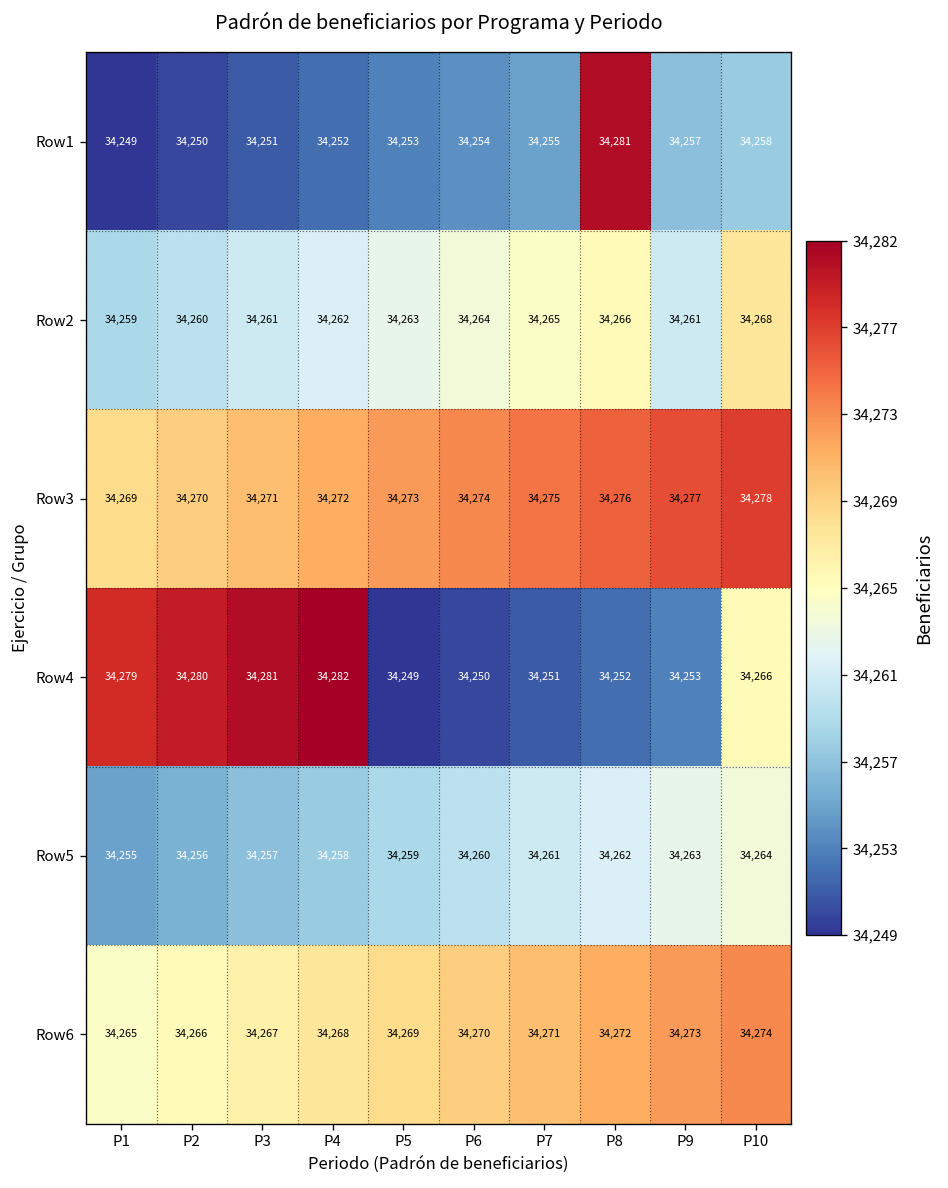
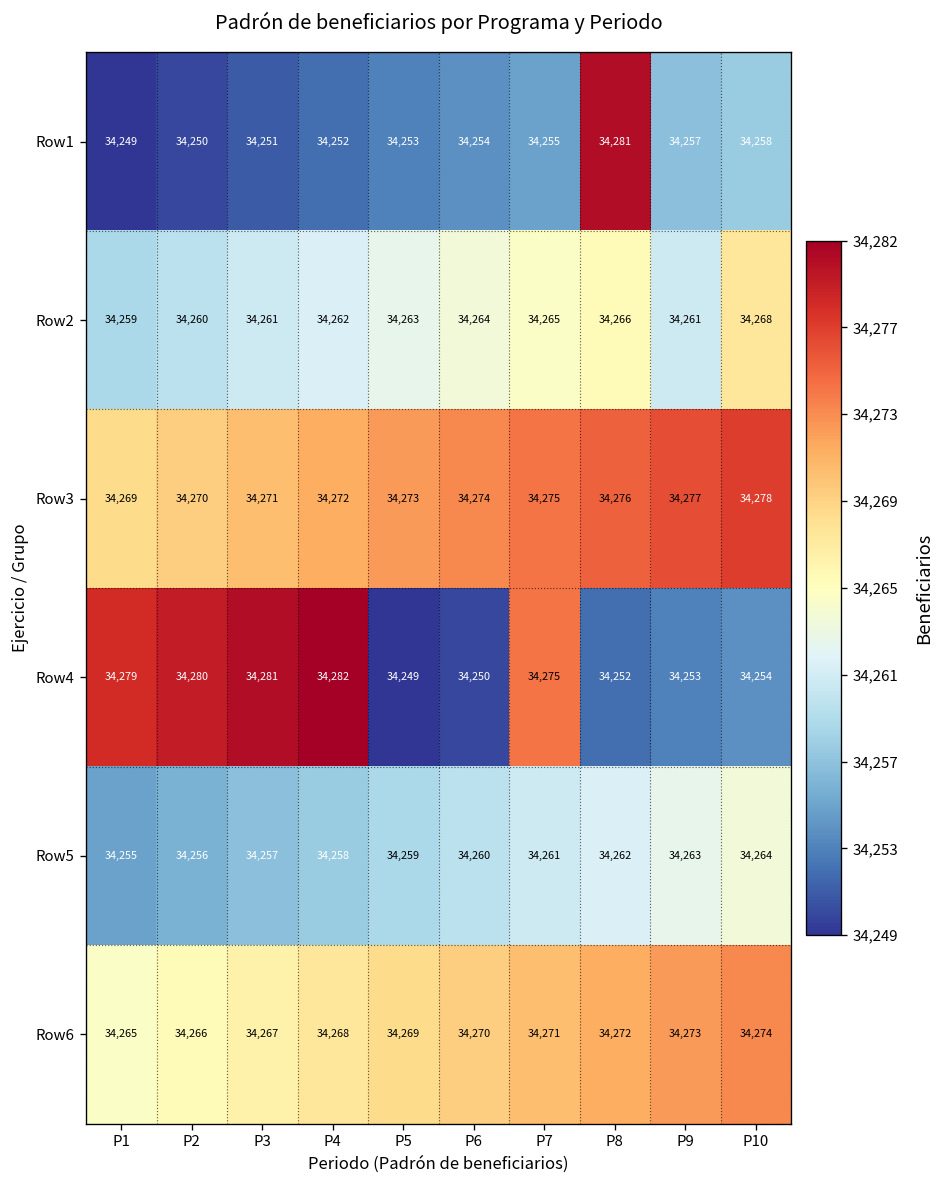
  {
    "Row1": {
      "P1": "34,249",
      "P2": "34,250",
      "P3": "34,251",
      "P4": "34,252",
      "P5": "34,253",
      "P6": "34,254",
      "P7": "34,255",
      "P8": "34,281",
      "P9": "34,257",
      "P10": "34,258"
    },
    "Row2": {
      "P1": "34,259",
      "P2": "34,260",
      "P3": "34,261",
      "P4": "34,262",
      "P5": "34,263",
      "P6": "34,264",
      "P7": "34,265",
      "P8": "34,266",
      "P9": "34,261",
      "P10": "34,268"
    },
    "Row3": {
      "P1": "34,269",
      "P2": "34,270",
      "P3": "34,271",
      "P4": "34,272",
      "P5": "34,273",
      "P6": "34,274",
      "P7": "34,275",
      "P8": "34,276",
      "P9": "34,277",
      "P10": "34,278"
    },
    "Row4": {
      "P1": "34,279",
      "P2": "34,280",
      "P3": "34,281",
      "P4": "34,282",
      "P5": "34,249",
      "P6": "34,250",
-     "P7": "34,251",
+     "P7": "34,275",
      "P8": "34,252",
      "P9": "34,253",
-     "P10": "34,266"
+     "P10": "34,254"
    },
    "Row5": {
      "P1": "34,255",
      "P2": "34,256",
      "P3": "34,257",
      "P4": "34,258",
      "P5": "34,259",
      "P6": "34,260",
      "P7": "34,261",
      "P8": "34,262",
      "P9": "34,263",
      "P10": "34,264"
    },
    "Row6": {
      "P1": "34,265",
      "P2": "34,266",
      "P3": "34,267",
      "P4": "34,268",
      "P5": "34,269",
      "P6": "34,270",
      "P7": "34,271",
      "P8": "34,272",
      "P9": "34,273",
      "P10": "34,274"
    }
  }
